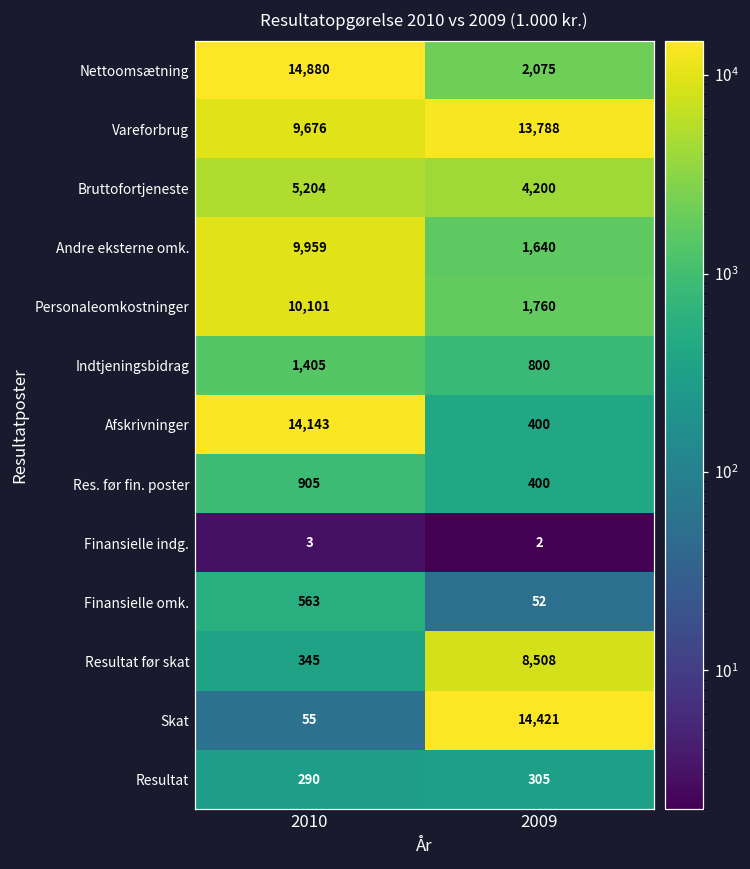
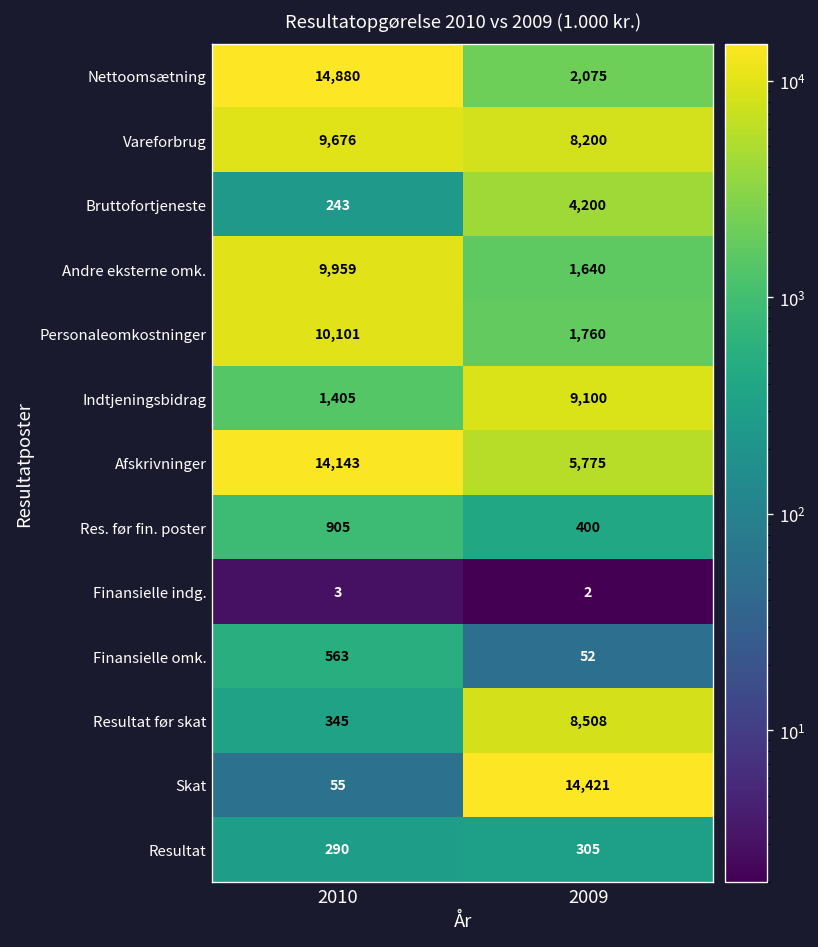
  {
    "Nettoomsætning": {
      "2010": "14,880",
      "2009": "2,075"
    },
    "Vareforbrug": {
      "2010": "9,676",
-     "2009": "13,788"
+     "2009": "8,200"
    },
    "Bruttofortjeneste": {
-     "2010": "5,204",
+     "2010": "243",
      "2009": "4,200"
    },
    "Andre eksterne omk.": {
      "2010": "9,959",
      "2009": "1,640"
    },
    "Personaleomkostninger": {
      "2010": "10,101",
      "2009": "1,760"
    },
    "Indtjeningsbidrag": {
      "2010": "1,405",
-     "2009": "800"
+     "2009": "9,100"
    },
    "Afskrivninger": {
      "2010": "14,143",
-     "2009": "400"
+     "2009": "5,775"
    },
    "Res. før fin. poster": {
      "2010": "905",
      "2009": "400"
    },
    "Finansielle indg.": {
      "2010": "3",
      "2009": "2"
    },
    "Finansielle omk.": {
      "2010": "563",
      "2009": "52"
    },
    "Resultat før skat": {
      "2010": "345",
      "2009": "8,508"
    },
    "Skat": {
      "2010": "55",
      "2009": "14,421"
    },
    "Resultat": {
      "2010": "290",
      "2009": "305"
    }
  }
